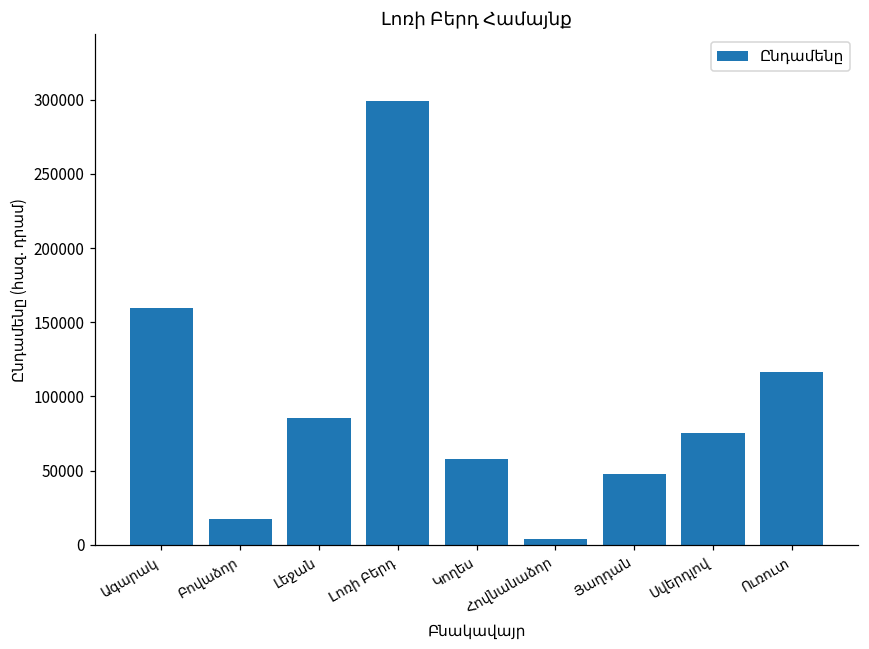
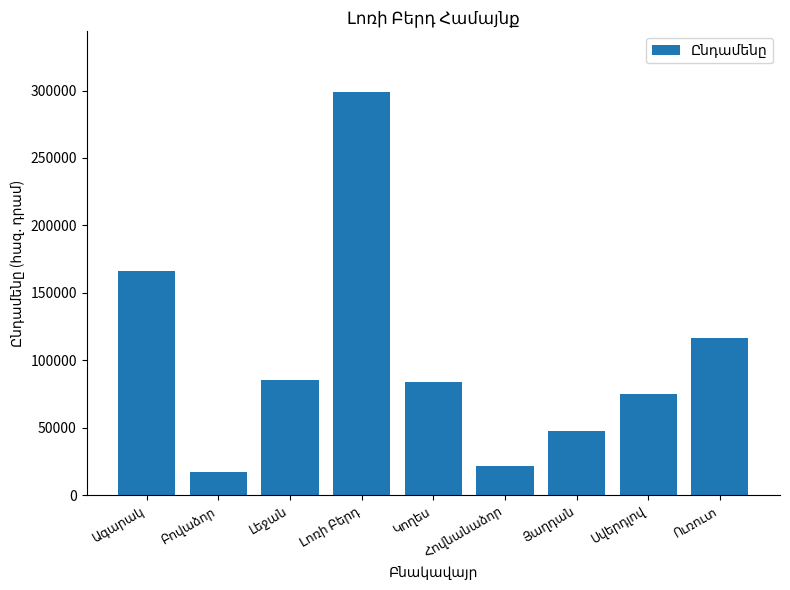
  {
-   "Ագարակ": 159000,
+   "Ագարակ": 166000,
    "Բովաձոր": 18000,
    "Լեջան": 86000,
    "Լոռի Բերդ": 299000,
-   "Կողես": 58000,
-   "Հովնանաձոր": 4000,
+   "Կողես": 84000,
+   "Հովնանաձոր": 22000,
    "Յաղդան": 48000,
    "Սվերդլով": 75000,
    "Ուռուտ": 116000
  }
